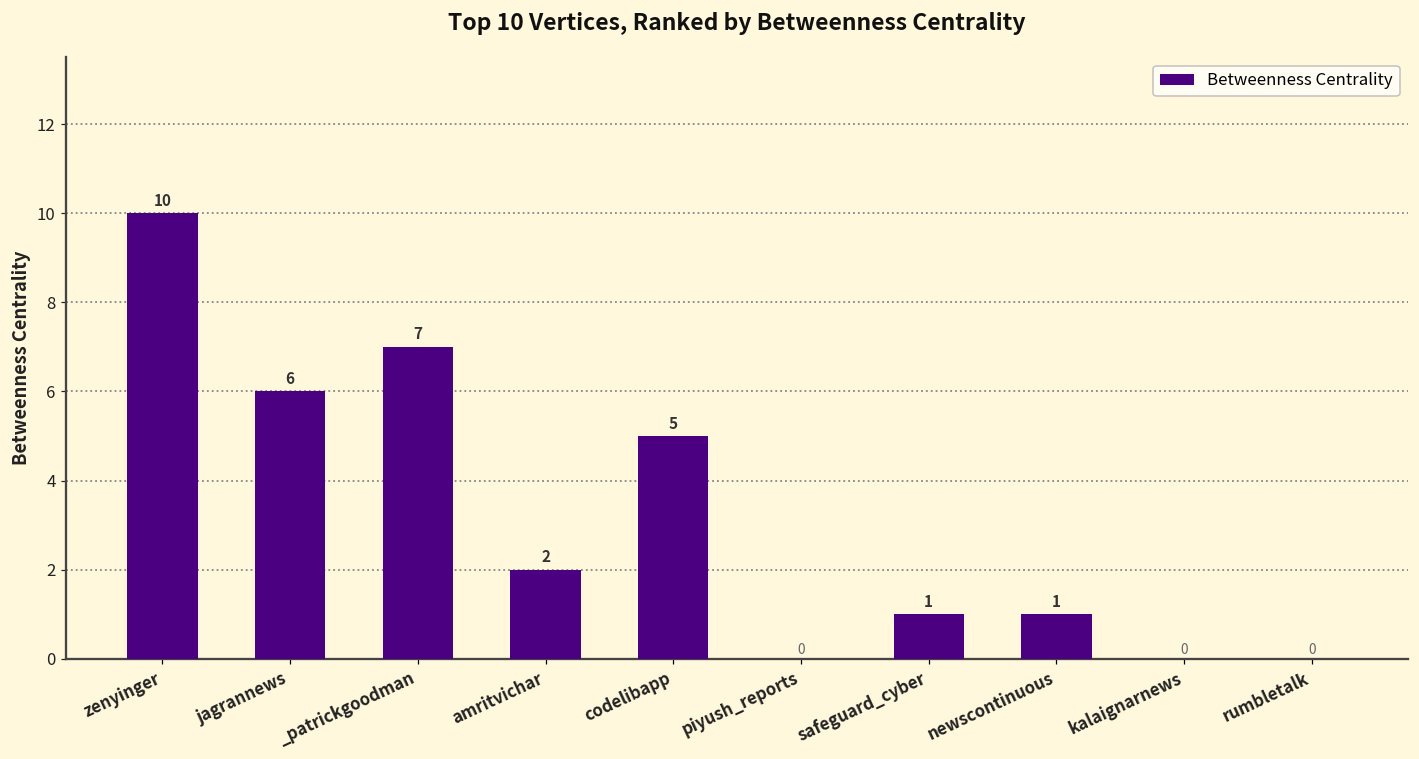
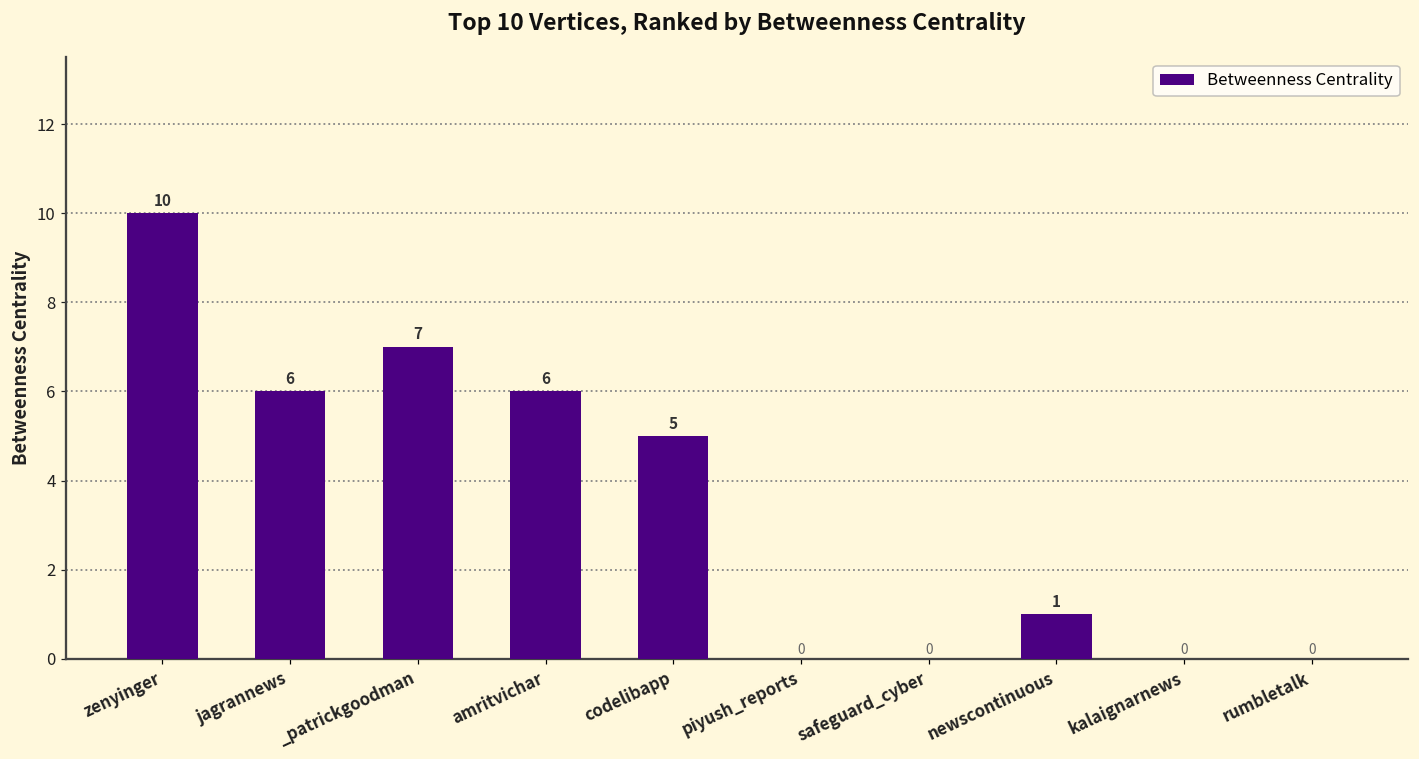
  {
    "zenyinger": 10,
    "jagrannews": 6,
    "_patrickgoodman": 7,
-   "amritvichar": 2,
+   "amritvichar": 6,
    "codelibapp": 5,
    "piyush_reports": 0,
-   "safeguard_cyber": 1,
+   "safeguard_cyber": 0,
    "newscontinuous": 1,
    "kalaignarnews": 0,
    "rumbletalk": 0
  }
